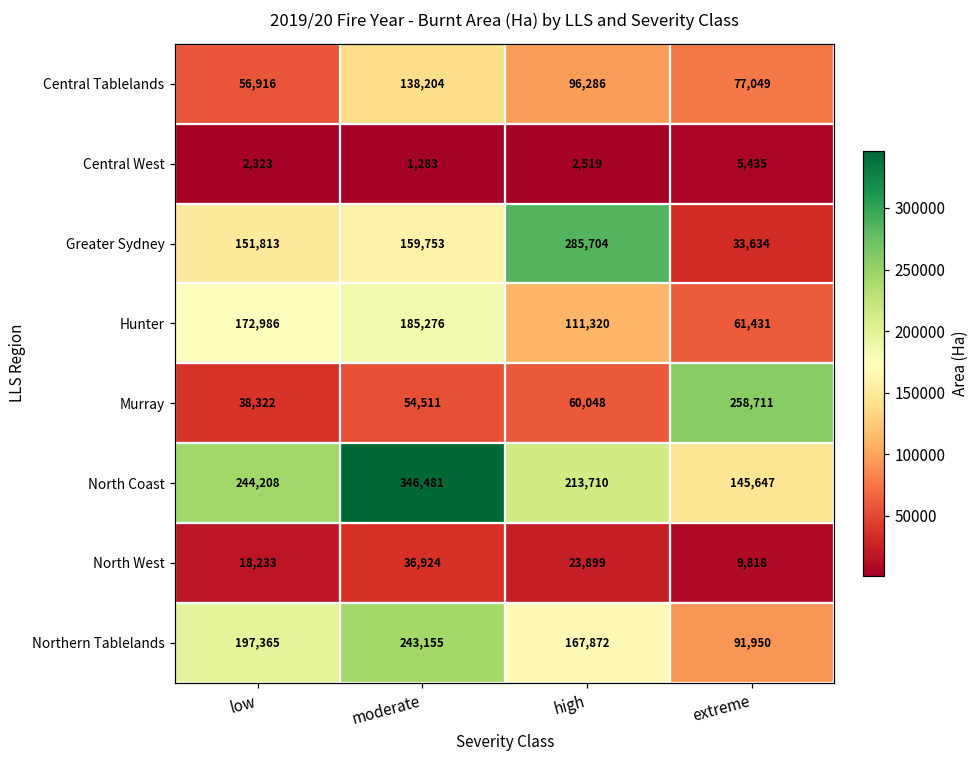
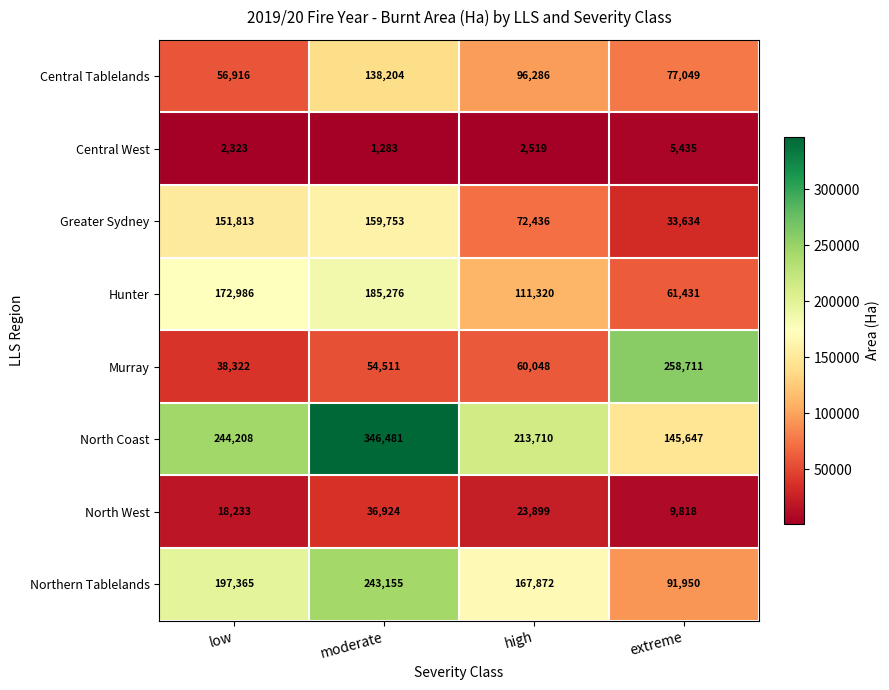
  {
    "Central Tablelands": {
      "low": "56,916",
      "moderate": "138,204",
      "high": "96,286",
      "extreme": "77,049"
    },
    "Central West": {
      "low": "2,323",
      "moderate": "1,283",
      "high": "2,519",
      "extreme": "5,435"
    },
    "Greater Sydney": {
      "low": "151,813",
      "moderate": "159,753",
-     "high": "285,704",
+     "high": "72,436",
      "extreme": "33,634"
    },
    "Hunter": {
      "low": "172,986",
      "moderate": "185,276",
      "high": "111,320",
      "extreme": "61,431"
    },
    "Murray": {
      "low": "38,322",
      "moderate": "54,511",
      "high": "60,048",
      "extreme": "258,711"
    },
    "North Coast": {
      "low": "244,208",
      "moderate": "346,481",
      "high": "213,710",
      "extreme": "145,647"
    },
    "North West": {
      "low": "18,233",
      "moderate": "36,924",
      "high": "23,899",
      "extreme": "9,818"
    },
    "Northern Tablelands": {
      "low": "197,365",
      "moderate": "243,155",
      "high": "167,872",
      "extreme": "91,950"
    }
  }
